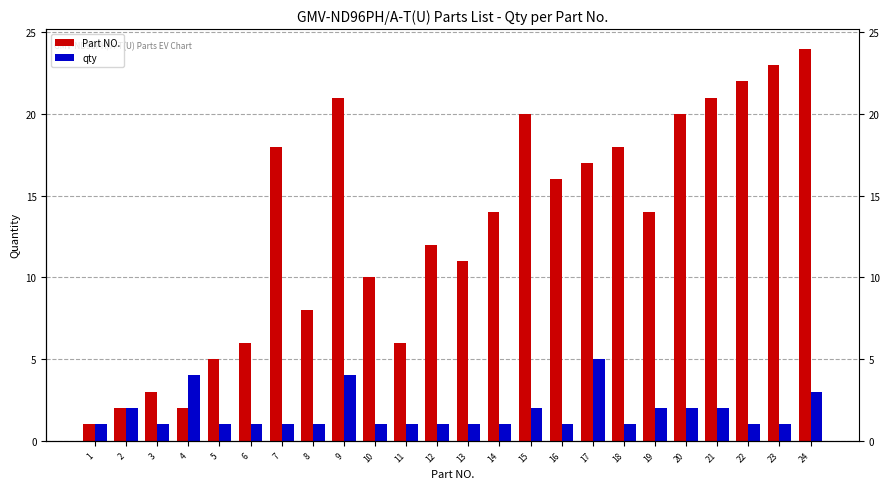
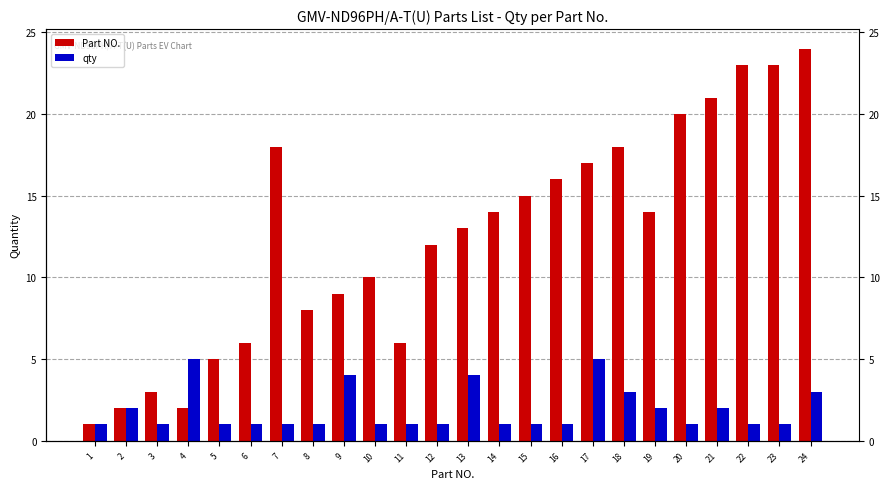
  {
    "Part NO.": {
      "1": 1,
      "2": 2,
      "3": 3,
      "4": 2,
      "5": 5,
      "6": 6,
      "7": 18,
      "8": 8,
-     "9": 21,
+     "9": 9,
      "10": 10,
      "11": 6,
      "12": 12,
-     "13": 11,
+     "13": 13,
      "14": 14,
-     "15": 20,
+     "15": 15,
      "16": 16,
      "17": 17,
      "18": 18,
      "19": 14,
      "20": 20,
      "21": 21,
-     "22": 22,
+     "22": 23,
      "23": 23,
      "24": 24
    },
    "qty": {
      "1": 1,
      "2": 2,
      "3": 1,
-     "4": 4,
+     "4": 5,
      "5": 1,
      "6": 1,
      "7": 1,
      "8": 1,
      "9": 4,
      "10": 1,
      "11": 1,
      "12": 1,
-     "13": 1,
+     "13": 4,
      "14": 1,
-     "15": 2,
+     "15": 1,
      "16": 1,
      "17": 5,
-     "18": 1,
+     "18": 3,
      "19": 2,
-     "20": 2,
+     "20": 1,
      "21": 2,
      "22": 1,
      "23": 1,
      "24": 3
    }
  }
